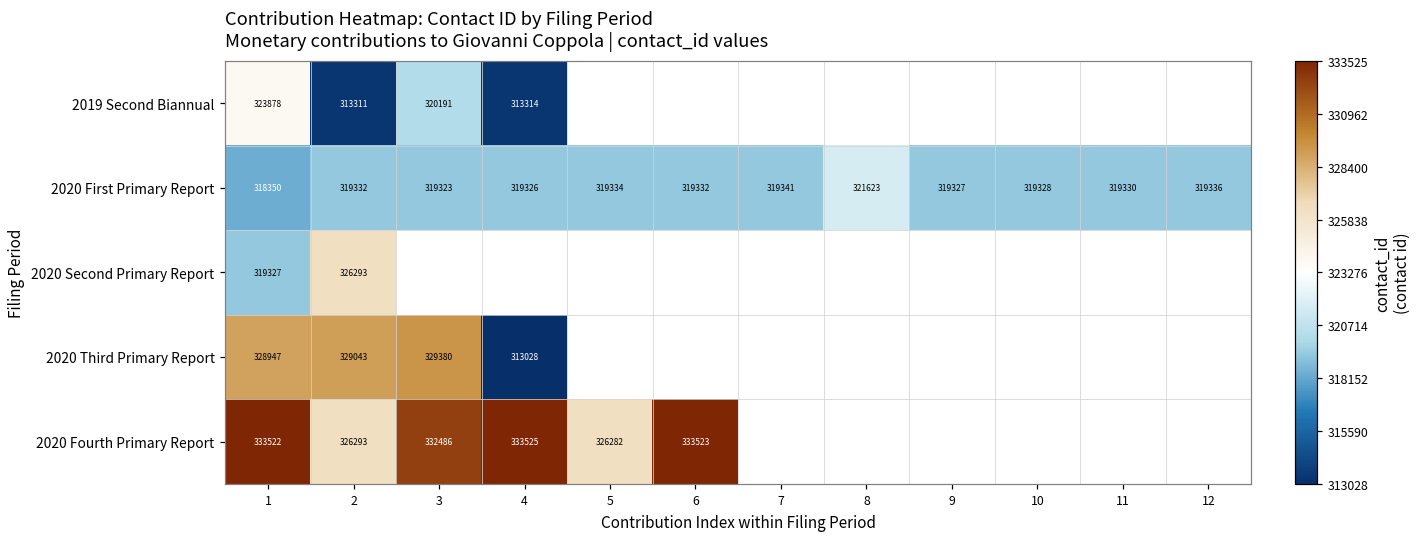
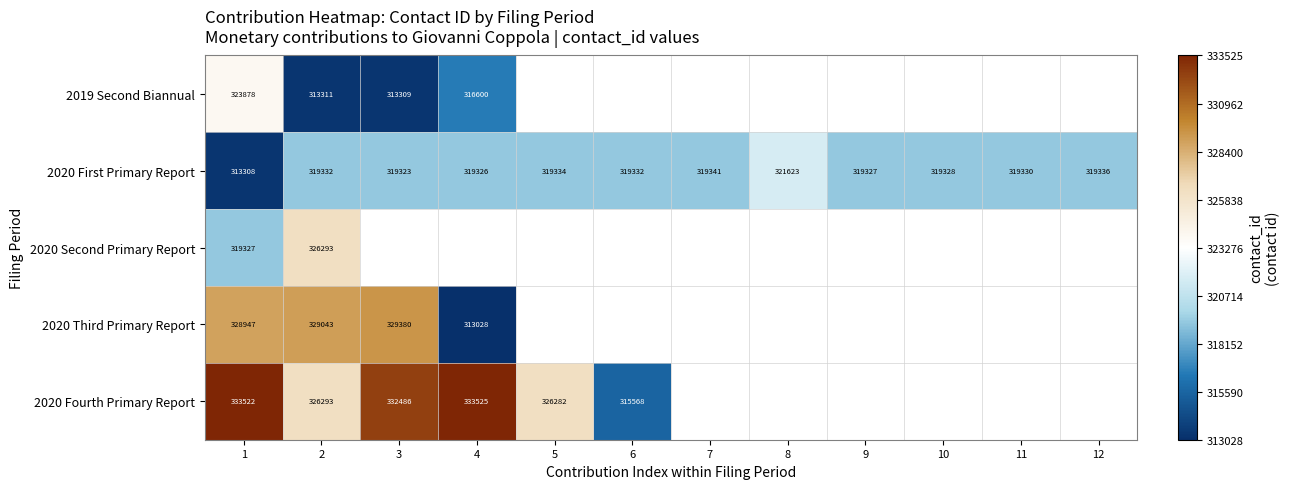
  {
    "2019 Second Biannual": {
      "1": 323878,
      "2": 313311,
-     "3": 320191,
-     "4": 313314
+     "3": 313309,
+     "4": 316600
    },
    "2020 First Primary Report": {
-     "1": 318350,
+     "1": 313308,
      "2": 319332,
      "3": 319323,
      "4": 319326,
      "5": 319334,
      "6": 319332,
      "7": 319341,
      "8": 321623,
      "9": 319327,
      "10": 319328,
      "11": 319330,
      "12": 319336
    },
    "2020 Second Primary Report": {
      "1": 319327,
      "2": 326293
    },
    "2020 Third Primary Report": {
      "1": 328947,
      "2": 329043,
      "3": 329380,
      "4": 313028
    },
    "2020 Fourth Primary Report": {
      "1": 333522,
      "2": 326293,
      "3": 332486,
      "4": 333525,
      "5": 326282,
-     "6": 333523
+     "6": 315568
    }
  }
